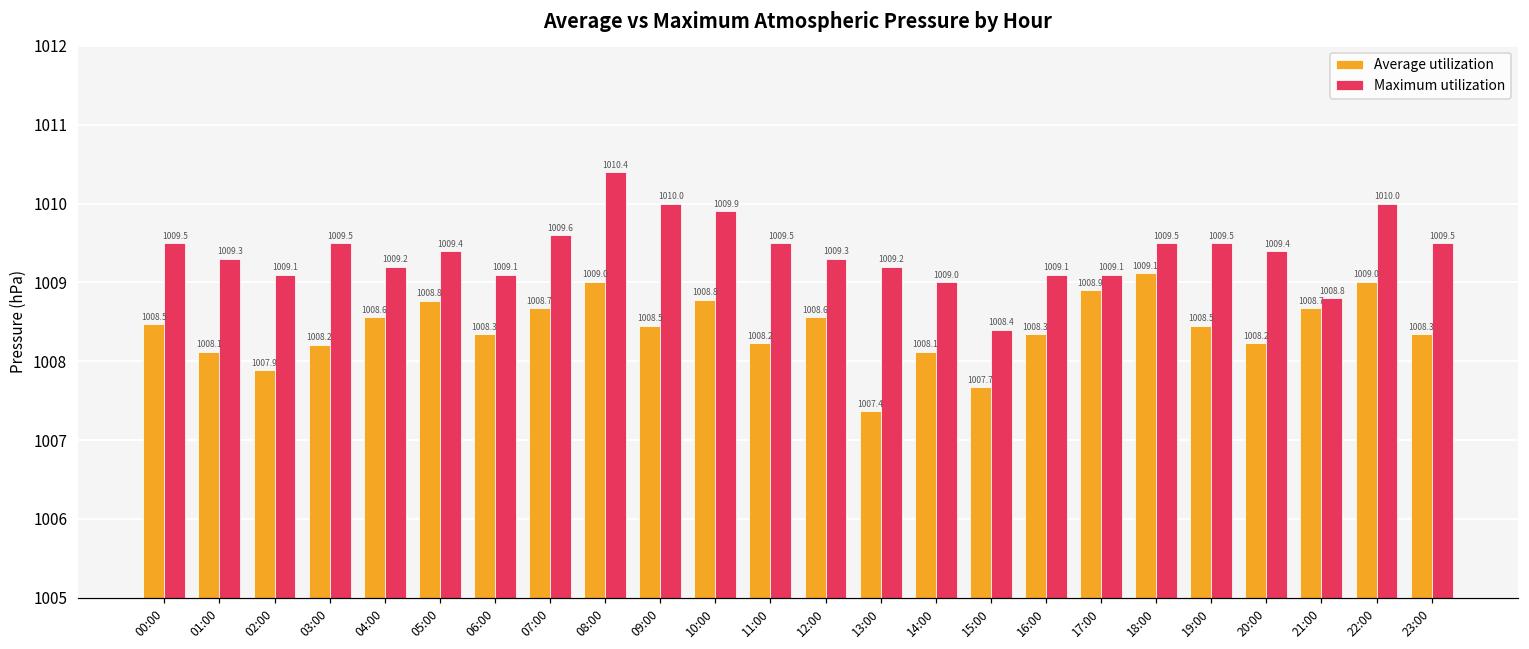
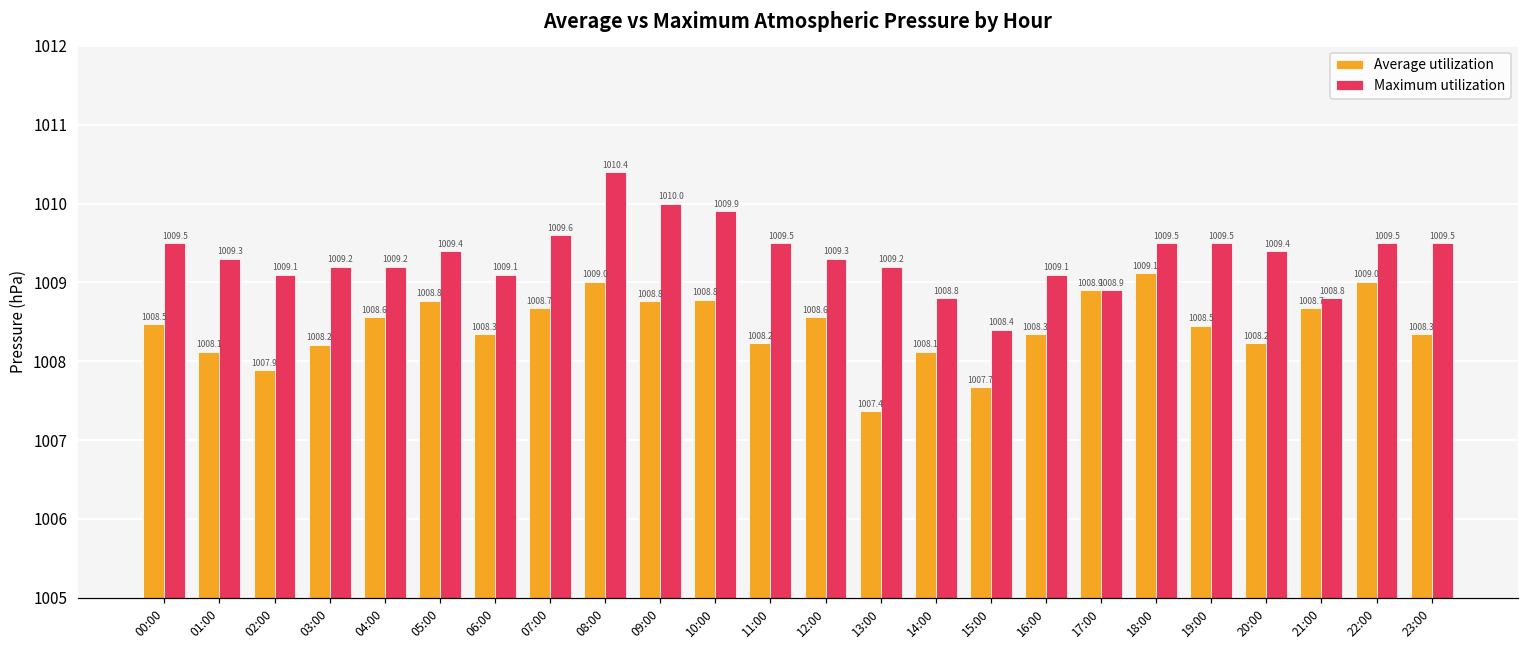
  {
    "Average utilization": {
      "00:00": 1008.5,
      "01:00": 1008.1,
      "02:00": 1007.9,
      "03:00": 1008.2,
      "04:00": 1008.6,
      "05:00": 1008.8,
      "06:00": 1008.3,
      "07:00": 1008.7,
      "08:00": 1009.0,
-     "09:00": 1008.5,
+     "09:00": 1008.8,
      "10:00": 1008.8,
      "11:00": 1008.2,
      "12:00": 1008.6,
      "13:00": 1007.4,
      "14:00": 1008.1,
      "15:00": 1007.7,
      "16:00": 1008.3,
      "18:00": 1009.1,
      "19:00": 1008.5,
      "20:00": 1008.2,
      "21:00": 1008.7,
      "22:00": 1009.0,
      "23:00": 1008.3
    },
    "Maximum utilization": {
      "00:00": 1009.5,
      "01:00": 1009.3,
      "02:00": 1009.1,
-     "03:00": 1009.5,
+     "03:00": 1009.2,
      "04:00": 1009.2,
      "05:00": 1009.4,
      "06:00": 1009.1,
      "07:00": 1009.6,
      "08:00": 1010.4,
      "09:00": 1010.0,
      "10:00": 1009.9,
      "11:00": 1009.5,
      "12:00": 1009.3,
      "13:00": 1009.2,
-     "14:00": 1009.0,
+     "14:00": 1008.8,
      "15:00": 1008.4,
      "16:00": 1009.1,
-     "17:00": 1009.1,
+     "17:00": 1008.9,
      "18:00": 1009.5,
      "19:00": 1009.5,
      "20:00": 1009.4,
      "21:00": 1008.8,
-     "22:00": 1010.0,
+     "22:00": 1009.5,
      "23:00": 1009.5
    }
  }
